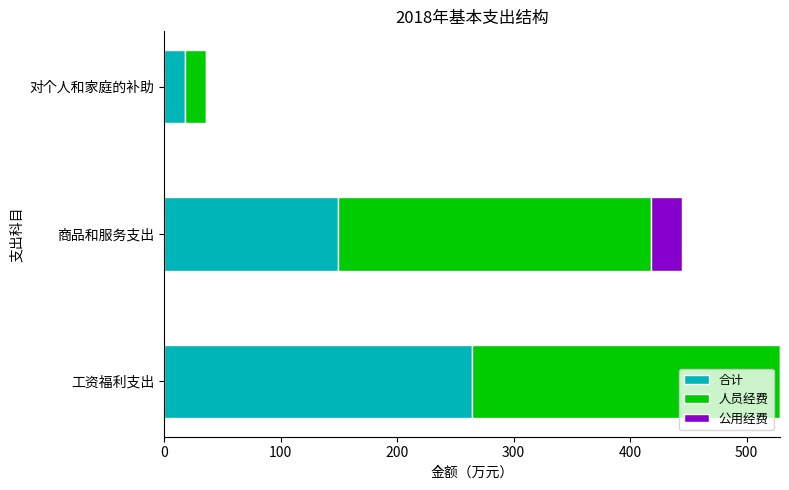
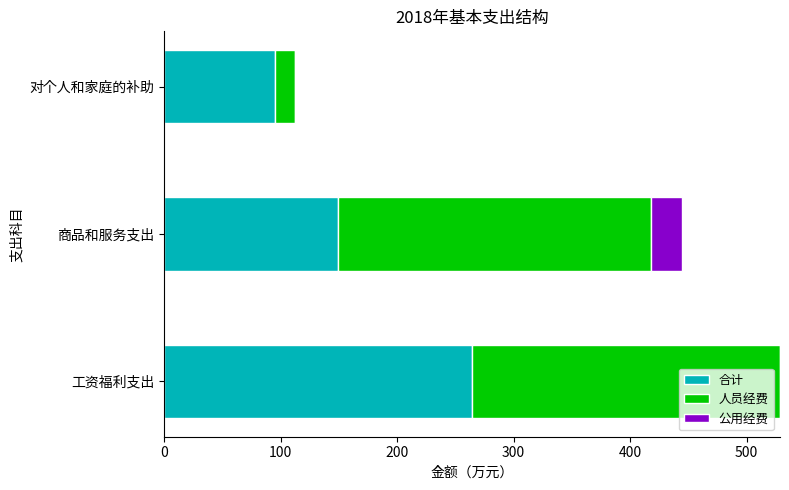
  {
    "合计": {
-     "对个人和家庭的补助": 18,
+     "对个人和家庭的补助": 95,
      "商品和服务支出": 149,
      "工资福利支出": 264
    },
    "人员经费": {
      "对个人和家庭的补助": 18,
      "商品和服务支出": 269,
      "工资福利支出": 264
    },
    "公用经费": {
      "对个人和家庭的补助": 0,
      "商品和服务支出": 26,
      "工资福利支出": 0
    }
  }
